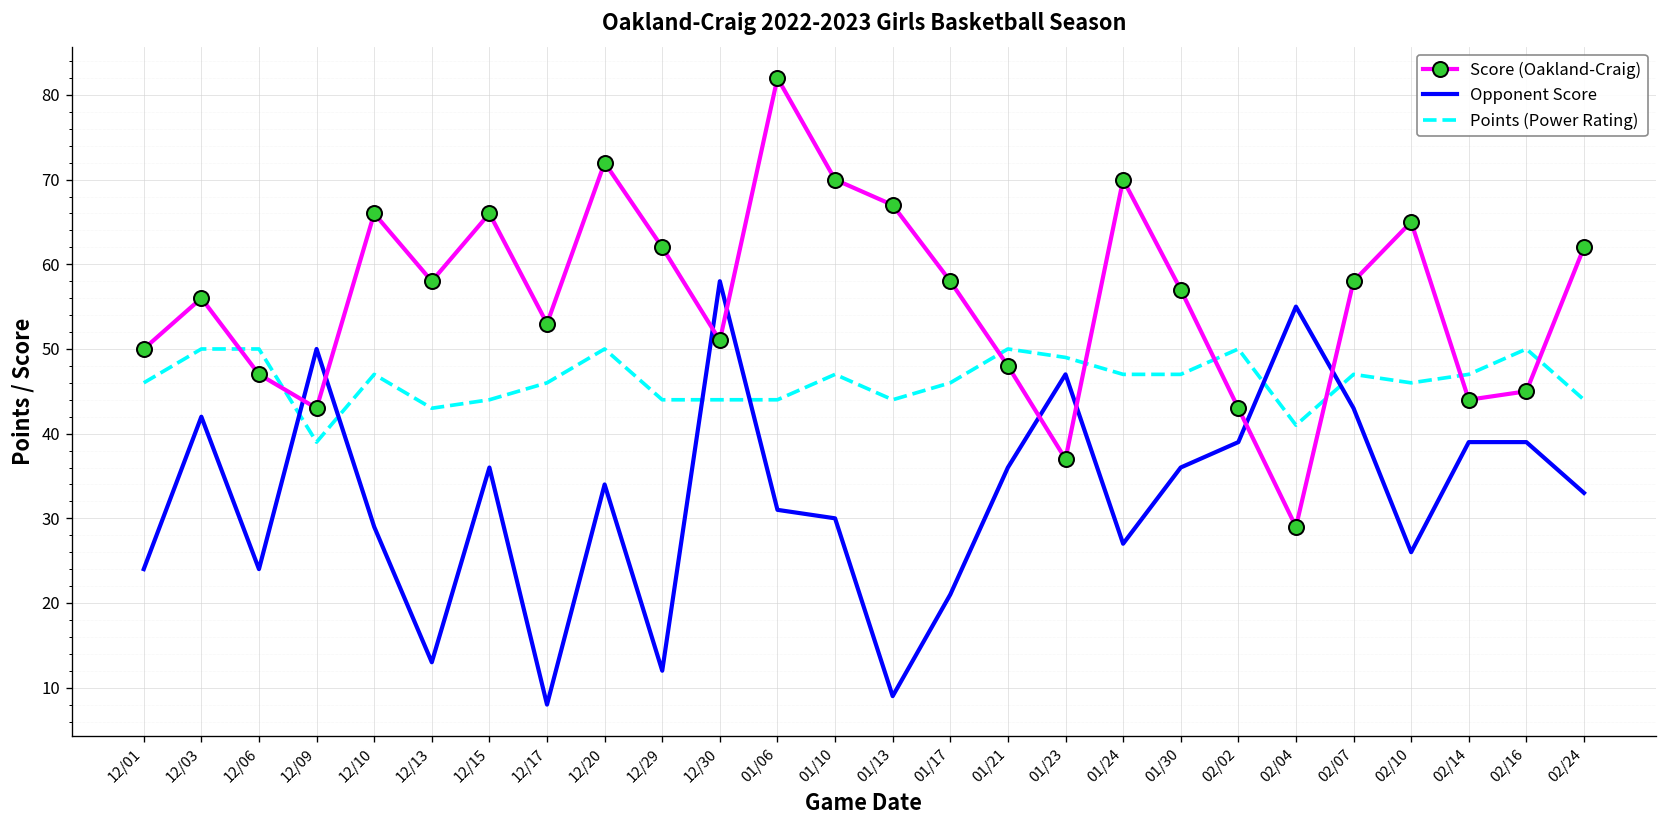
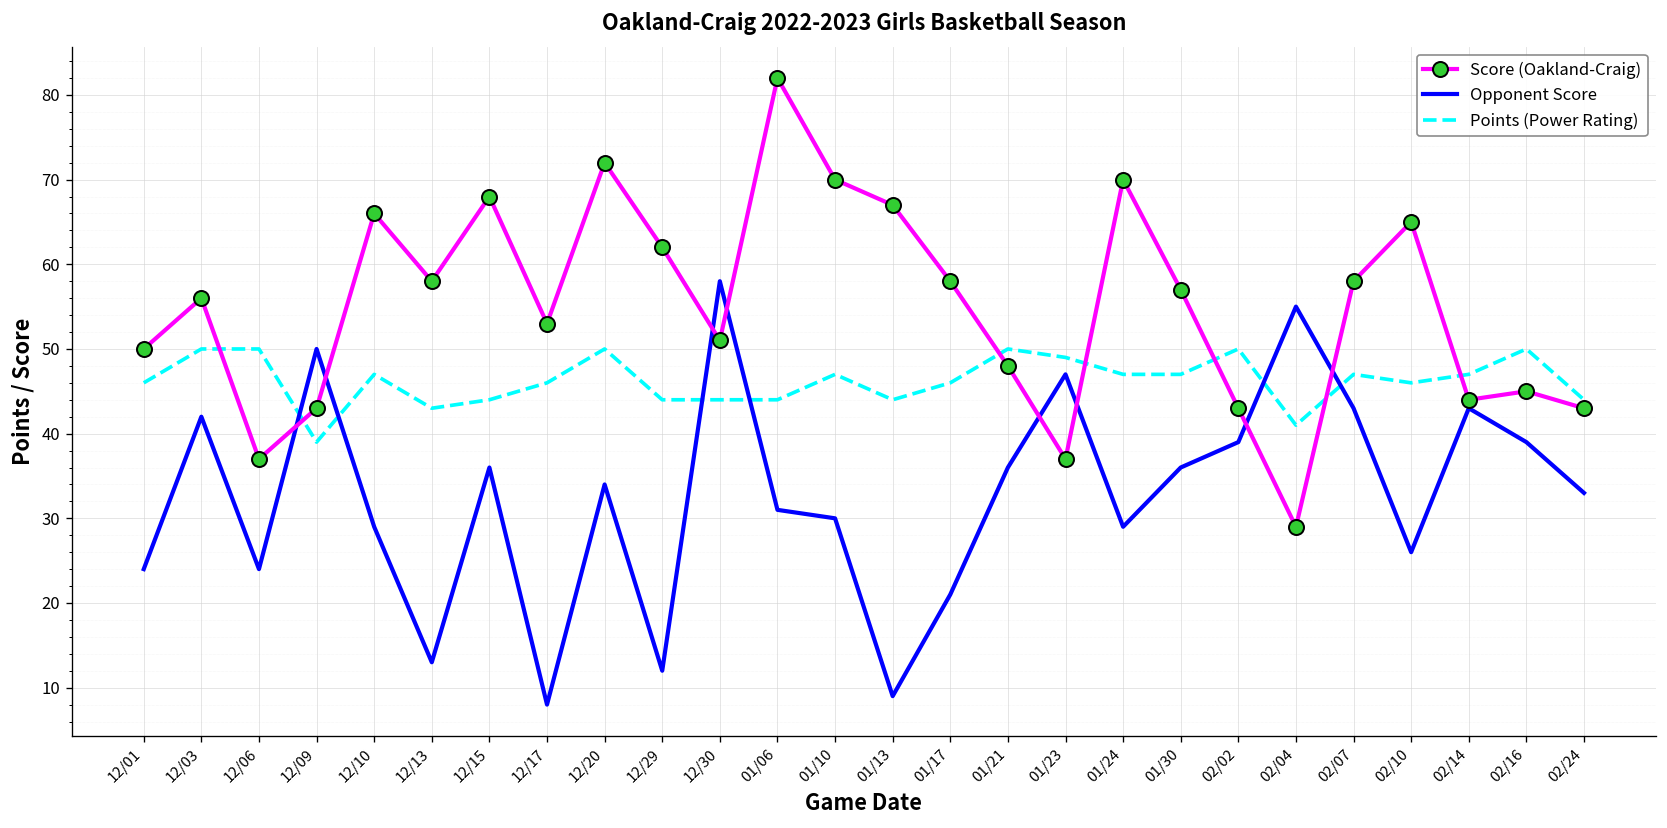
  {
    "Score (Oakland-Craig)": {
      "12/01": 50,
      "12/03": 56,
-     "12/06": 47,
+     "12/06": 37,
      "12/09": 43,
      "12/10": 66,
      "12/13": 58,
-     "12/15": 66,
+     "12/15": 68,
      "12/17": 53,
      "12/20": 72,
      "12/29": 62,
      "12/30": 51,
      "01/06": 82,
      "01/10": 70,
      "01/13": 67,
      "01/17": 58,
      "01/21": 48,
      "01/23": 37,
      "01/24": 70,
      "01/30": 57,
      "02/02": 43,
      "02/04": 29,
      "02/07": 58,
      "02/10": 65,
      "02/14": 44,
      "02/16": 45,
-     "02/24": 62
+     "02/24": 43
    },
    "Opponent Score": {
      "12/01": 24,
      "12/03": 42,
      "12/06": 24,
      "12/09": 50,
      "12/10": 29,
      "12/13": 13,
      "12/15": 36,
      "12/17": 8,
      "12/20": 34,
      "12/29": 12,
      "12/30": 58,
      "01/06": 31,
      "01/10": 30,
      "01/13": 9,
      "01/17": 21,
      "01/21": 36,
      "01/23": 47,
-     "01/24": 27,
+     "01/24": 29,
      "01/30": 36,
      "02/02": 39,
      "02/04": 55,
      "02/07": 43,
      "02/10": 26,
-     "02/14": 39,
+     "02/14": 43,
      "02/16": 39,
      "02/24": 33
    },
    "Points (Power Rating)": {
      "12/01": 46,
      "12/03": 50,
      "12/06": 50,
      "12/09": 39,
      "12/10": 47,
      "12/13": 43,
      "12/15": 44,
      "12/17": 46,
      "12/20": 50,
      "12/29": 44,
      "12/30": 44,
      "01/06": 44,
      "01/10": 47,
      "01/13": 44,
      "01/17": 46,
      "01/21": 50,
      "01/23": 49,
      "01/24": 47,
      "01/30": 47,
      "02/02": 50,
      "02/04": 41,
      "02/07": 47,
      "02/10": 46,
      "02/14": 47,
      "02/16": 50,
      "02/24": 44
    }
  }
